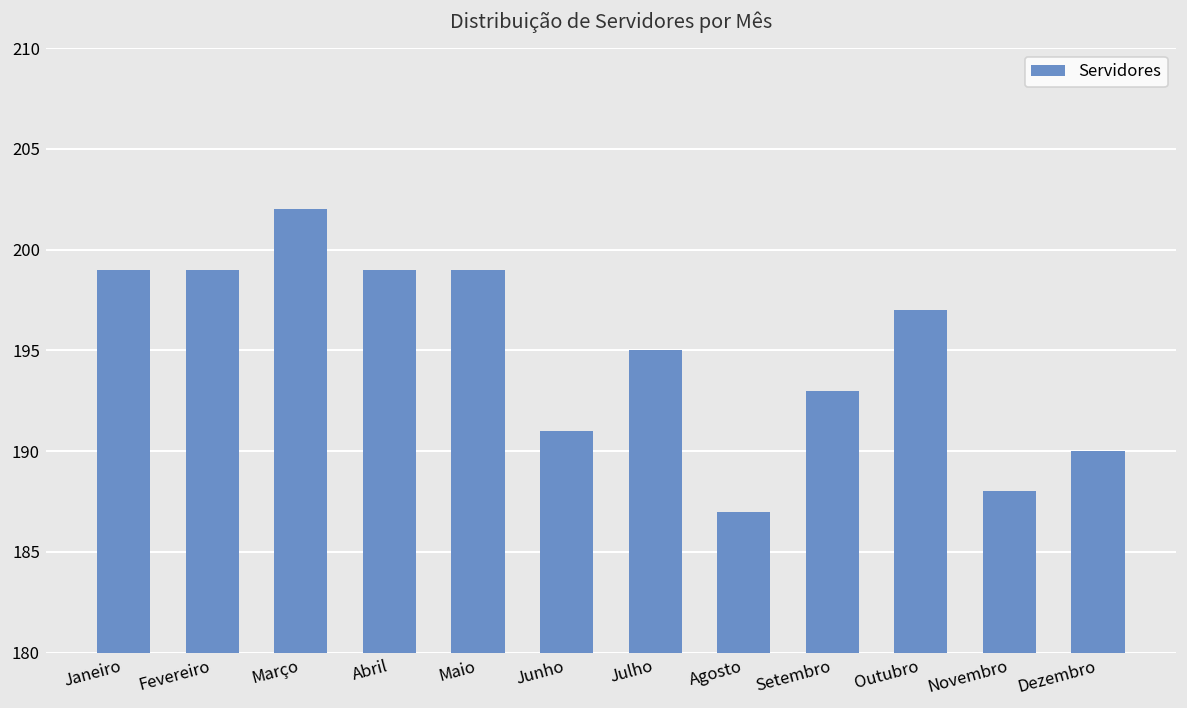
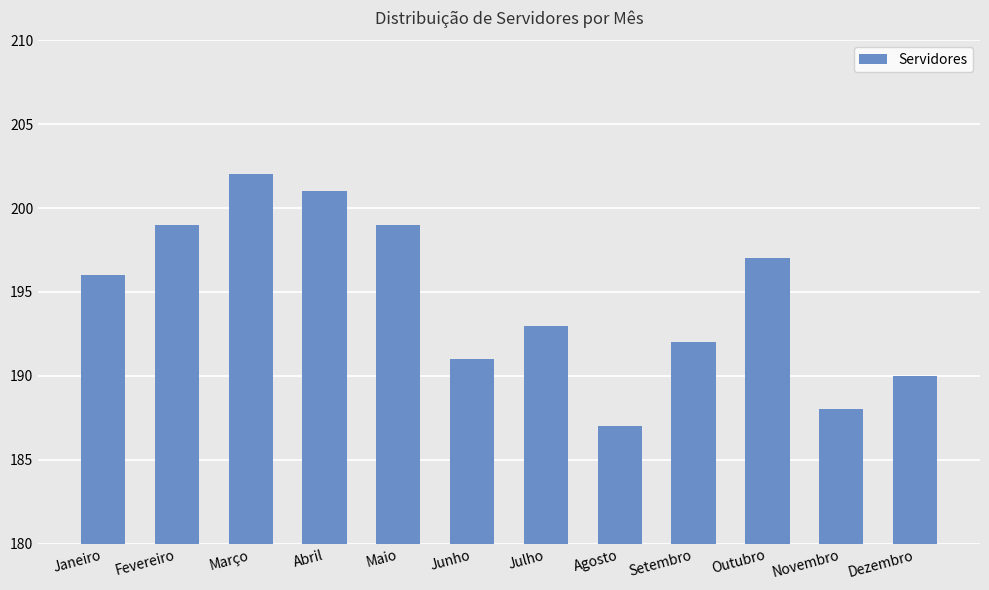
  {
-   "Janeiro": 199,
+   "Janeiro": 196,
    "Fevereiro": 199,
    "Março": 202,
-   "Abril": 199,
+   "Abril": 201,
    "Maio": 199,
    "Junho": 191,
-   "Julho": 195,
+   "Julho": 193,
    "Agosto": 187,
-   "Setembro": 193,
+   "Setembro": 192,
    "Outubro": 197,
    "Novembro": 188,
    "Dezembro": 190
  }
